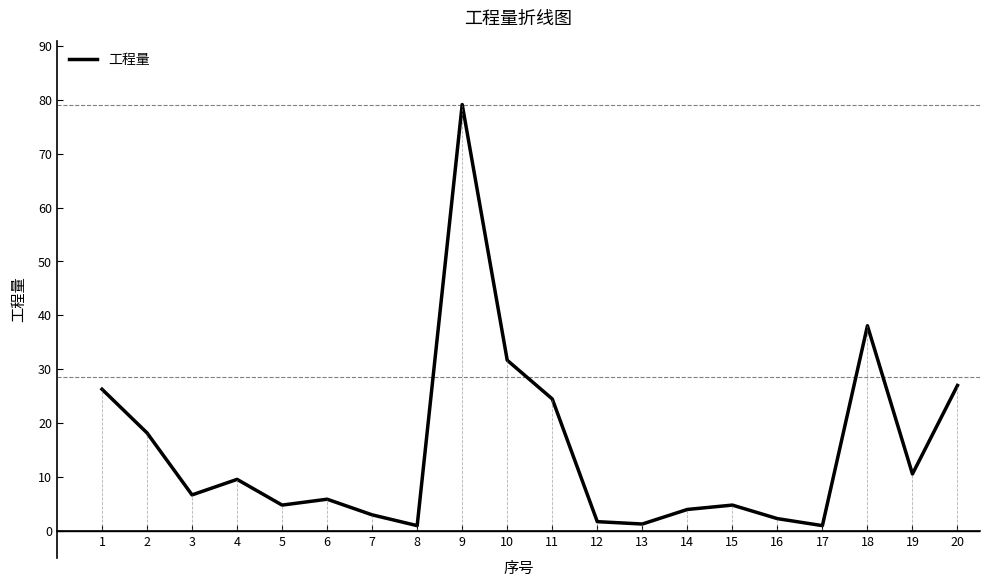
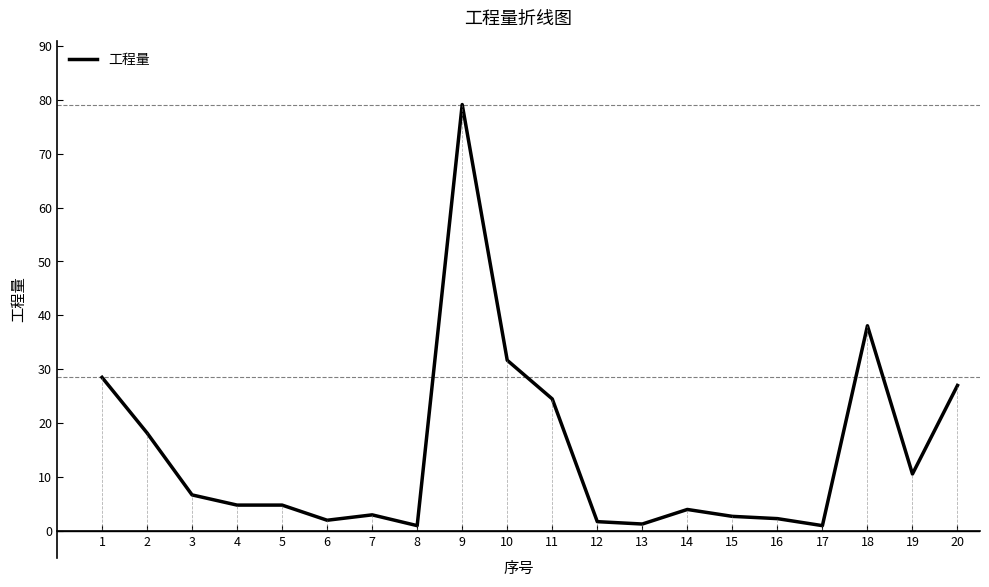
  {
    "工程量": {
-     "1": 26,
-     "4": 10,
-     "6": 6,
-     "15": 5
+     "1": 29,
+     "4": 5,
+     "6": 2,
+     "15": 3
    }
  }
